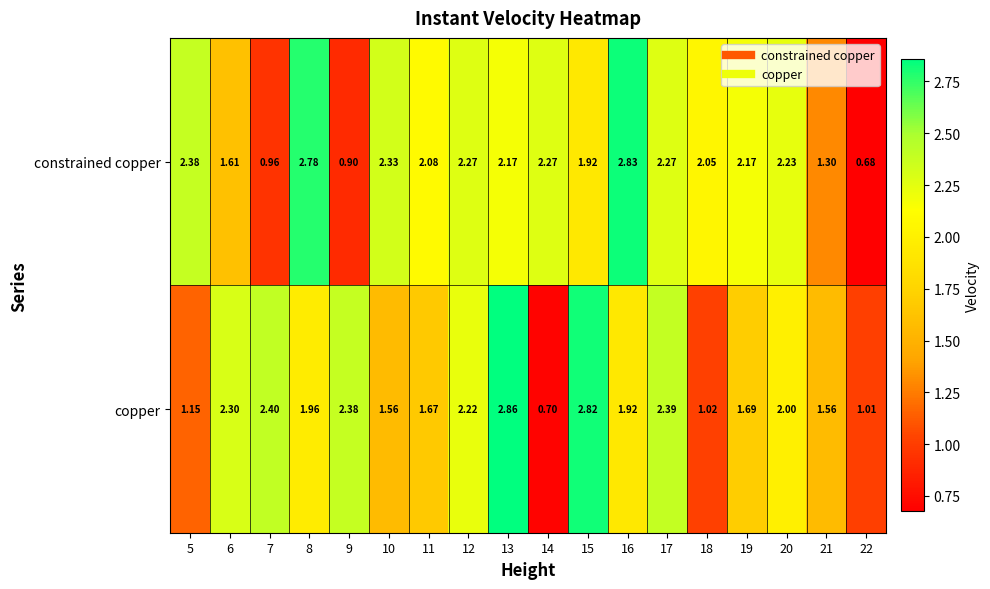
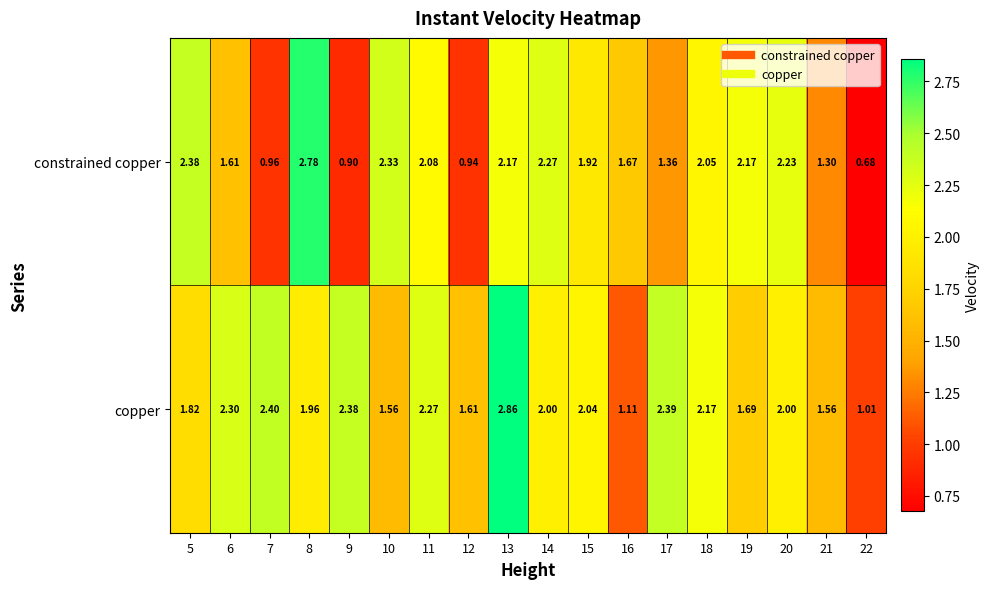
  {
    "constrained copper": {
      "5": 2.38,
      "6": 1.61,
      "7": 0.96,
      "8": 2.78,
      "9": 0.90,
      "10": 2.33,
      "11": 2.08,
-     "12": 2.27,
+     "12": 0.94,
      "13": 2.17,
      "14": 2.27,
      "15": 1.92,
-     "16": 2.83,
-     "17": 2.27,
+     "16": 1.67,
+     "17": 1.36,
      "18": 2.05,
      "19": 2.17,
      "20": 2.23,
      "21": 1.30,
      "22": 0.68
    },
    "copper": {
-     "5": 1.15,
+     "5": 1.82,
      "6": 2.30,
      "7": 2.40,
      "8": 1.96,
      "9": 2.38,
      "10": 1.56,
-     "11": 1.67,
-     "12": 2.22,
+     "11": 2.27,
+     "12": 1.61,
      "13": 2.86,
-     "14": 0.70,
-     "15": 2.82,
-     "16": 1.92,
+     "14": 2.00,
+     "15": 2.04,
+     "16": 1.11,
      "17": 2.39,
-     "18": 1.02,
+     "18": 2.17,
      "19": 1.69,
      "20": 2.00,
      "21": 1.56,
      "22": 1.01
    }
  }
